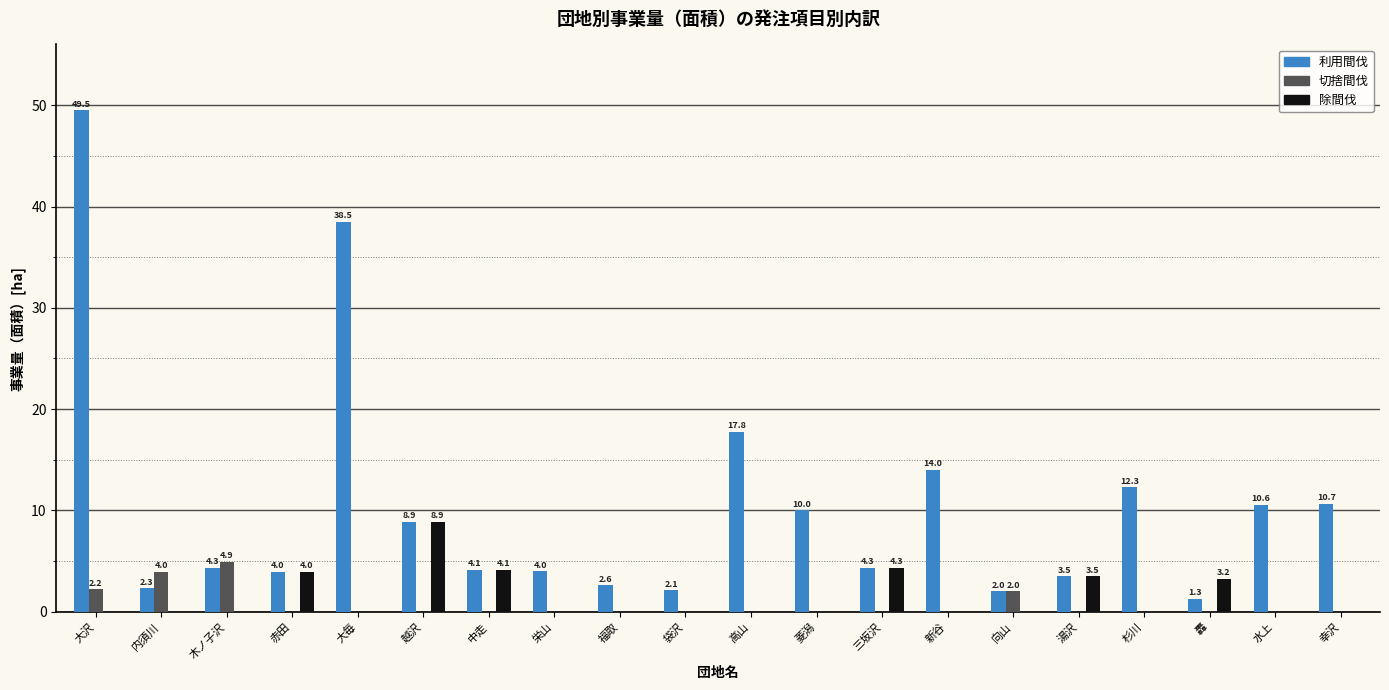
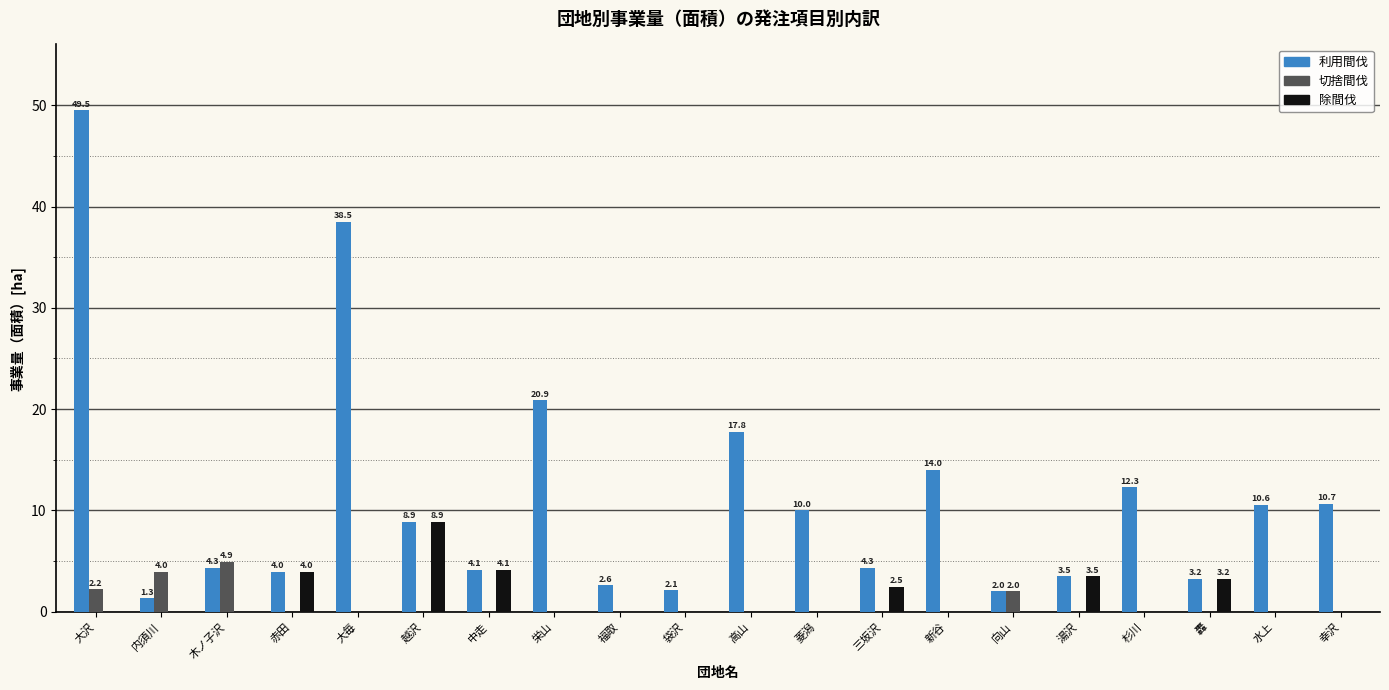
  {
    "利用間伐": {
      "大沢": 49.5,
-     "内須川": 2.3,
+     "内須川": 1.3,
      "木ノ子沢": 4.3,
      "赤田": 4.0,
      "大毎": 38.5,
      "越沢": 8.9,
      "中走": 4.1,
-     "栄山": 4.0,
+     "栄山": 20.9,
      "福取": 2.6,
      "袋沢": 2.1,
      "高山": 17.8,
      "菱潟": 10.0,
      "三坂沢": 4.3,
      "新谷": 14.0,
      "向山": 2.0,
      "湯沢": 3.5,
      "杉川": 12.3,
-     "轟": 1.3,
+     "轟": 3.2,
      "水上": 10.6,
      "幸沢": 10.7
    },
    "切捨間伐": {
      "大沢": 2.2,
      "内須川": 4.0,
      "木ノ子沢": 4.9,
      "向山": 2.0
    },
    "除間伐": {
      "赤田": 4.0,
      "越沢": 8.9,
      "中走": 4.1,
-     "三坂沢": 4.3,
+     "三坂沢": 2.5,
      "湯沢": 3.5,
      "轟": 3.2
    }
  }
